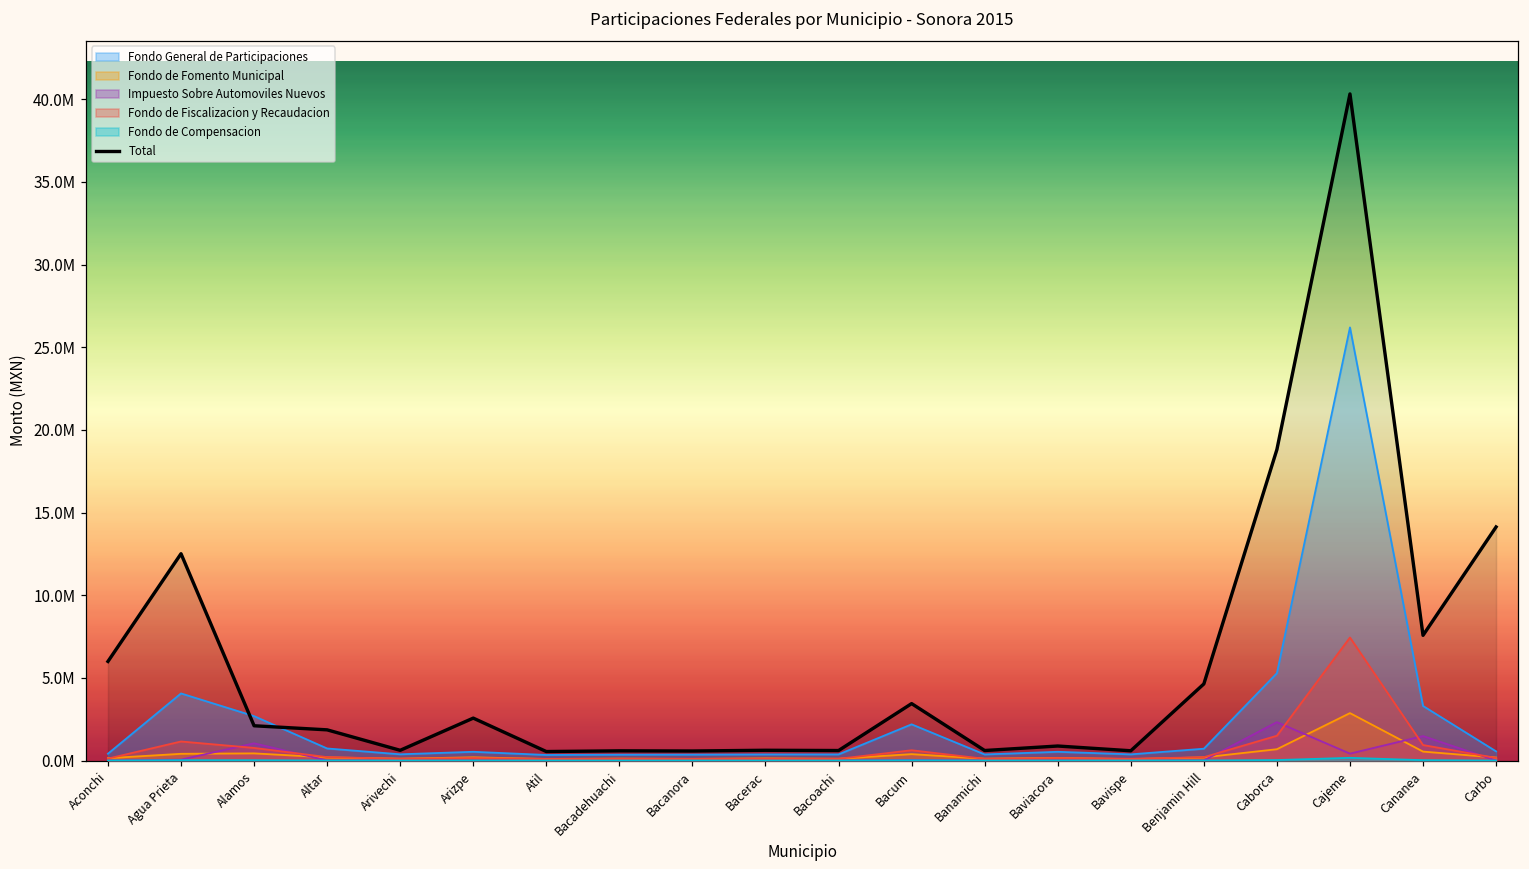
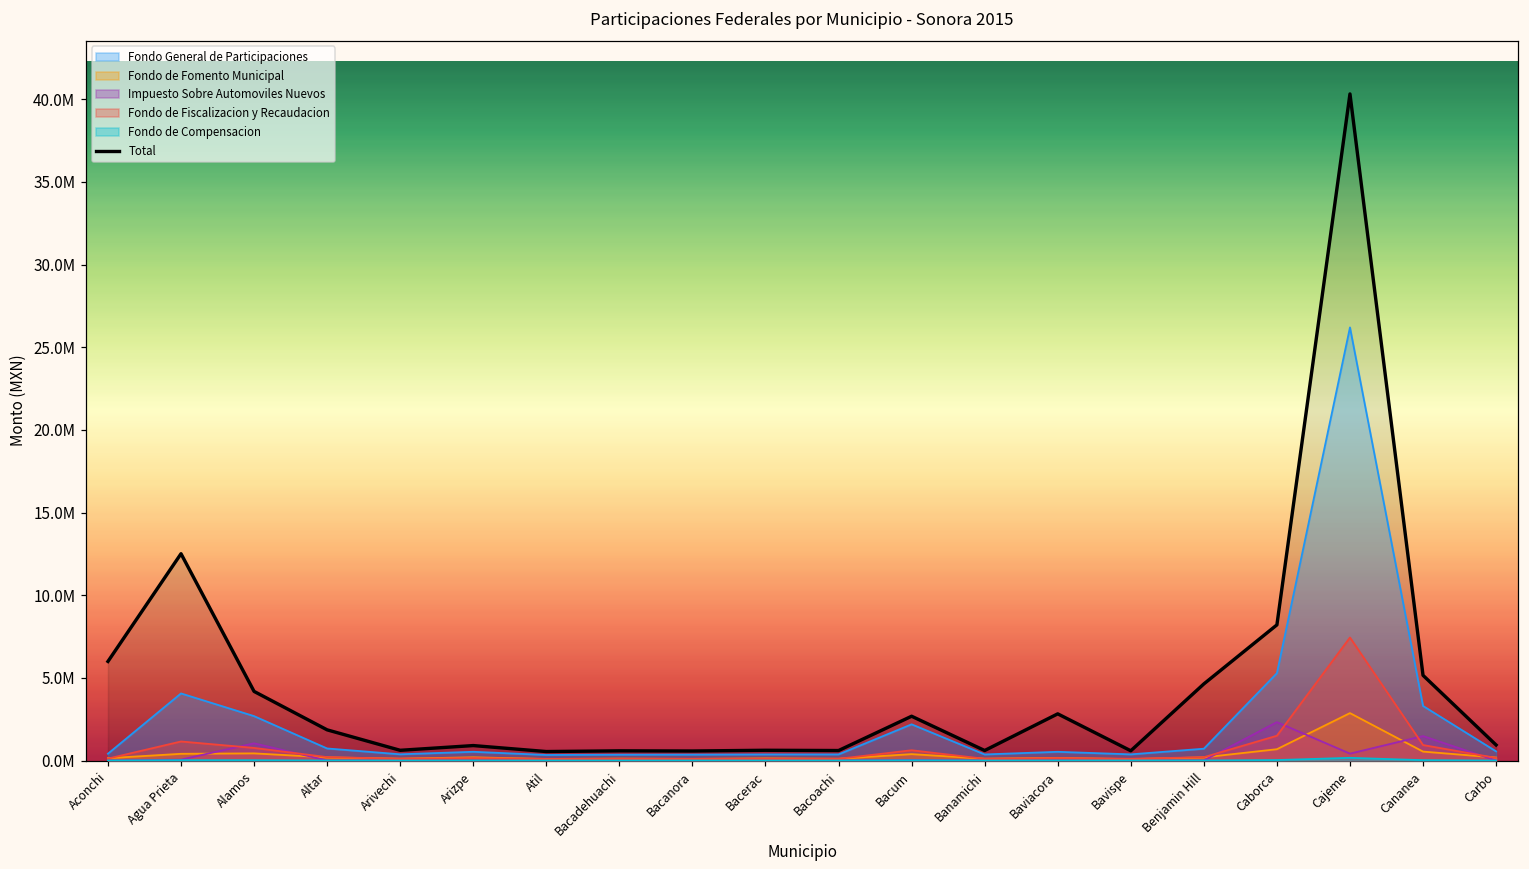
  {
    "Impuesto Sobre Automoviles Nuevos": {
      "Alamos": 1000000,
      "Caborca": 2300000,
      "Cajeme": 400000,
      "Cananea": 1500000
    },
    "Total": {
      "Aconchi": 6000000,
      "Agua Prieta": 12500000,
-     "Alamos": 2100000,
+     "Alamos": 4200000,
      "Altar": 1900000,
      "Arivechi": 600000,
-     "Arizpe": 2600000,
+     "Arizpe": 900000,
      "Atil": 500000,
      "Bacadehuachi": 600000,
      "Bacanora": 600000,
      "Bacerac": 600000,
      "Bacoachi": 600000,
-     "Bacum": 3400000,
+     "Bacum": 2700000,
      "Banamichi": 600000,
-     "Baviacora": 900000,
+     "Baviacora": 2800000,
      "Bavispe": 600000,
      "Benjamin Hill": 4600000,
-     "Caborca": 18800000,
+     "Caborca": 8200000,
      "Cajeme": 40300000,
-     "Cananea": 7600000,
-     "Carbo": 14100000
+     "Cananea": 5200000,
+     "Carbo": 900000
    }
  }
